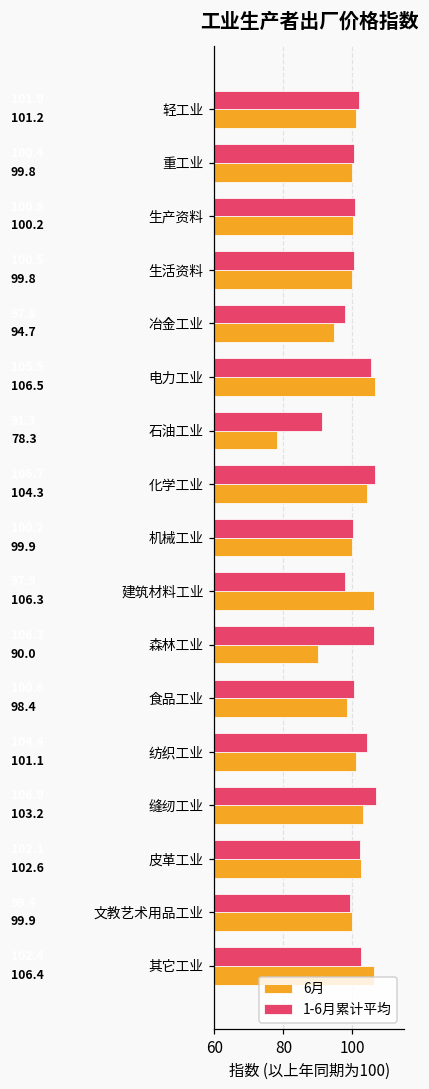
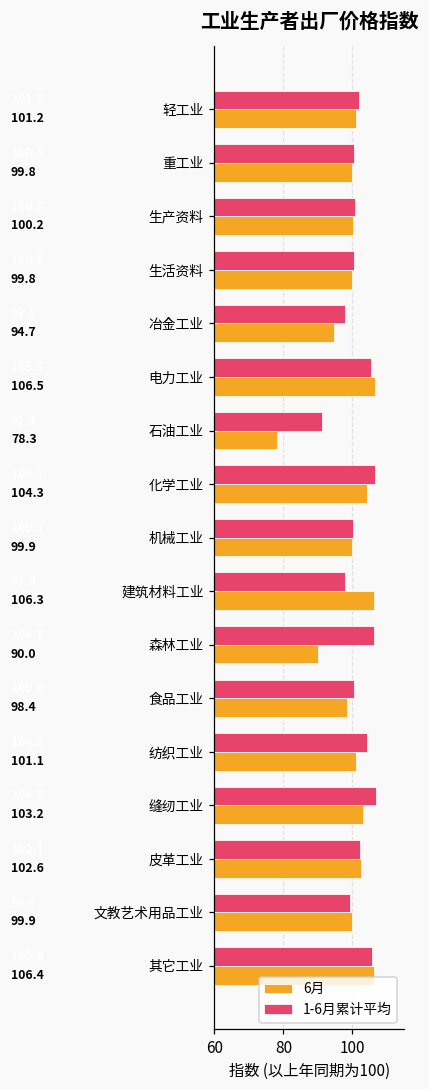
  {
    "6月": {
      "轻工业": 101.2,
      "重工业": 99.8,
      "生产资料": 100.2,
      "生活资料": 99.8,
      "冶金工业": 94.7,
      "电力工业": 106.5,
      "石油工业": 78.3,
      "化学工业": 104.3,
      "机械工业": 99.9,
      "建筑材料工业": 106.3,
      "森林工业": 90.0,
      "食品工业": 98.4,
      "纺织工业": 101.1,
      "缝纫工业": 103.2,
      "皮革工业": 102.6,
      "文教艺术用品工业": 99.9,
      "其它工业": 106.4
    },
    "1-6月累计平均": {
      "轻工业": 102,
      "重工业": 100,
      "生产资料": 101,
      "生活资料": 101,
      "冶金工业": 98,
      "电力工业": 106,
      "石油工业": 91,
      "化学工业": 107,
      "机械工业": 100,
      "建筑材料工业": 98,
      "森林工业": 106,
      "食品工业": 101,
      "纺织工业": 104,
      "缝纫工业": 107,
      "皮革工业": 102,
      "文教艺术用品工业": 99,
-     "其它工业": 102
+     "其它工业": 106
    }
  }
